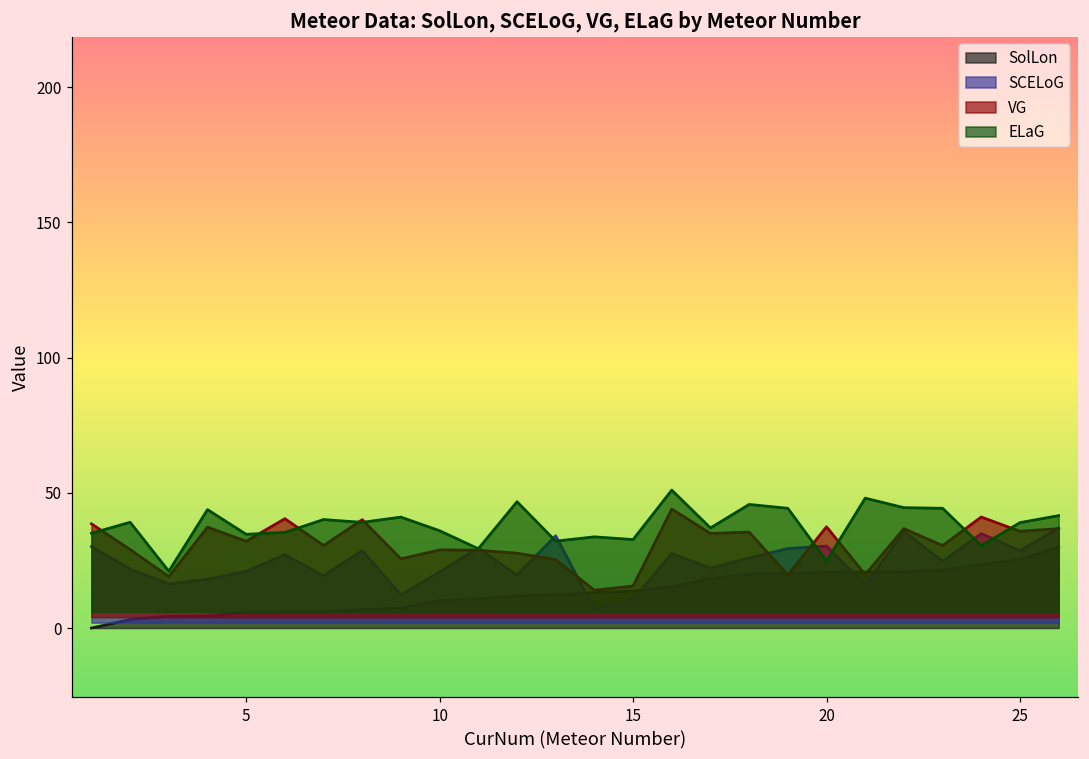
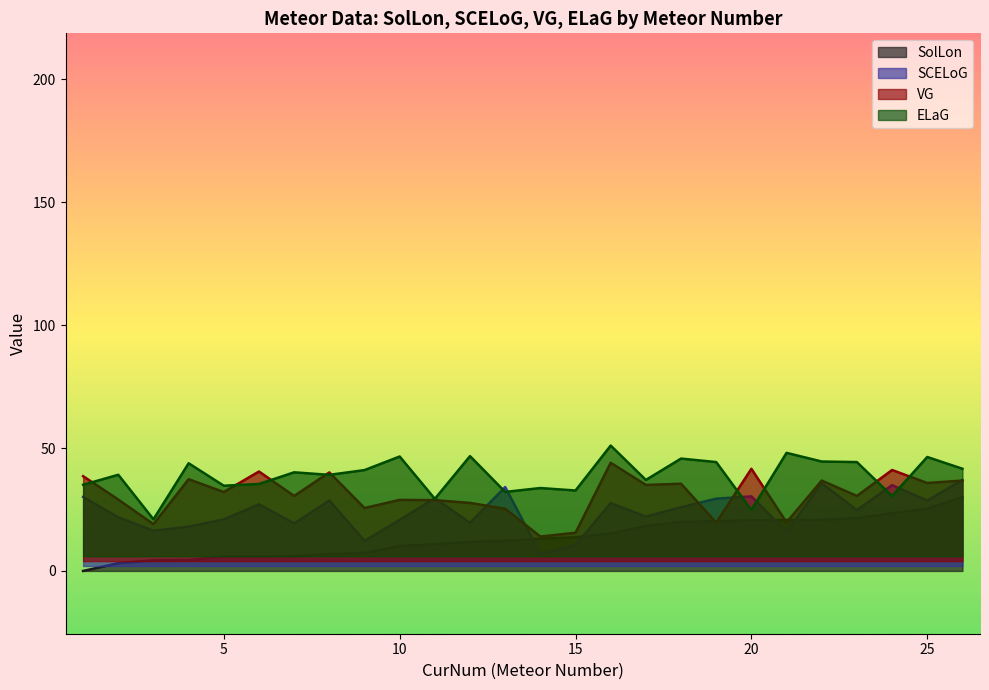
  {
    "SolLon": {
      "5": 6,
      "10": 10,
      "15": 14,
      "20": 21,
      "25": 25
    },
    "SCELoG": {
      "5": 21,
      "10": 21,
      "15": 11,
      "20": 30,
      "25": 29
    },
    "VG": {
      "5": 32,
      "10": 29,
      "15": 16,
-     "20": 37,
+     "20": 42,
      "25": 36
    },
    "ELaG": {
      "5": 35,
-     "10": 36,
+     "10": 47,
      "15": 33,
      "20": 25,
-     "25": 39
+     "25": 46
    }
  }
